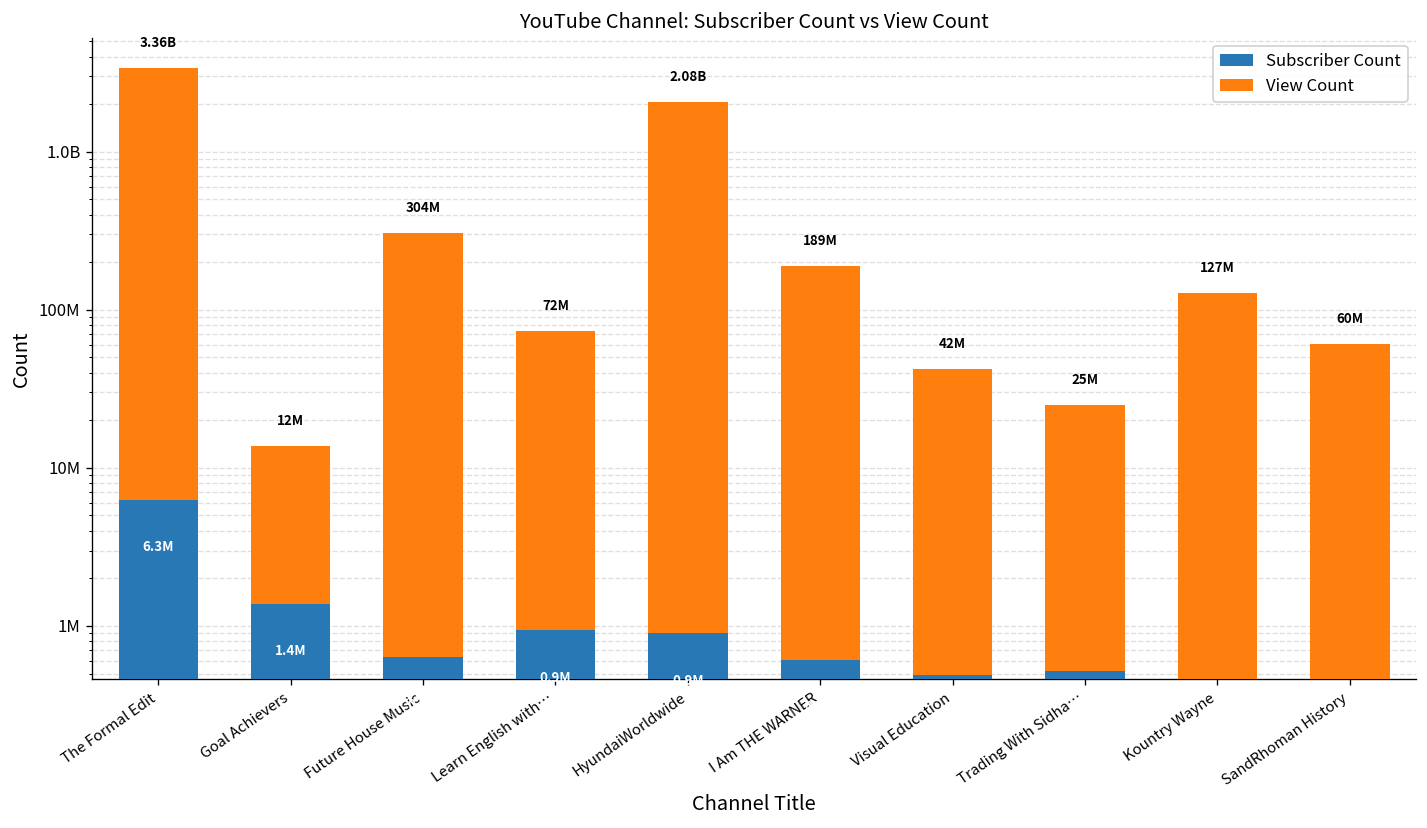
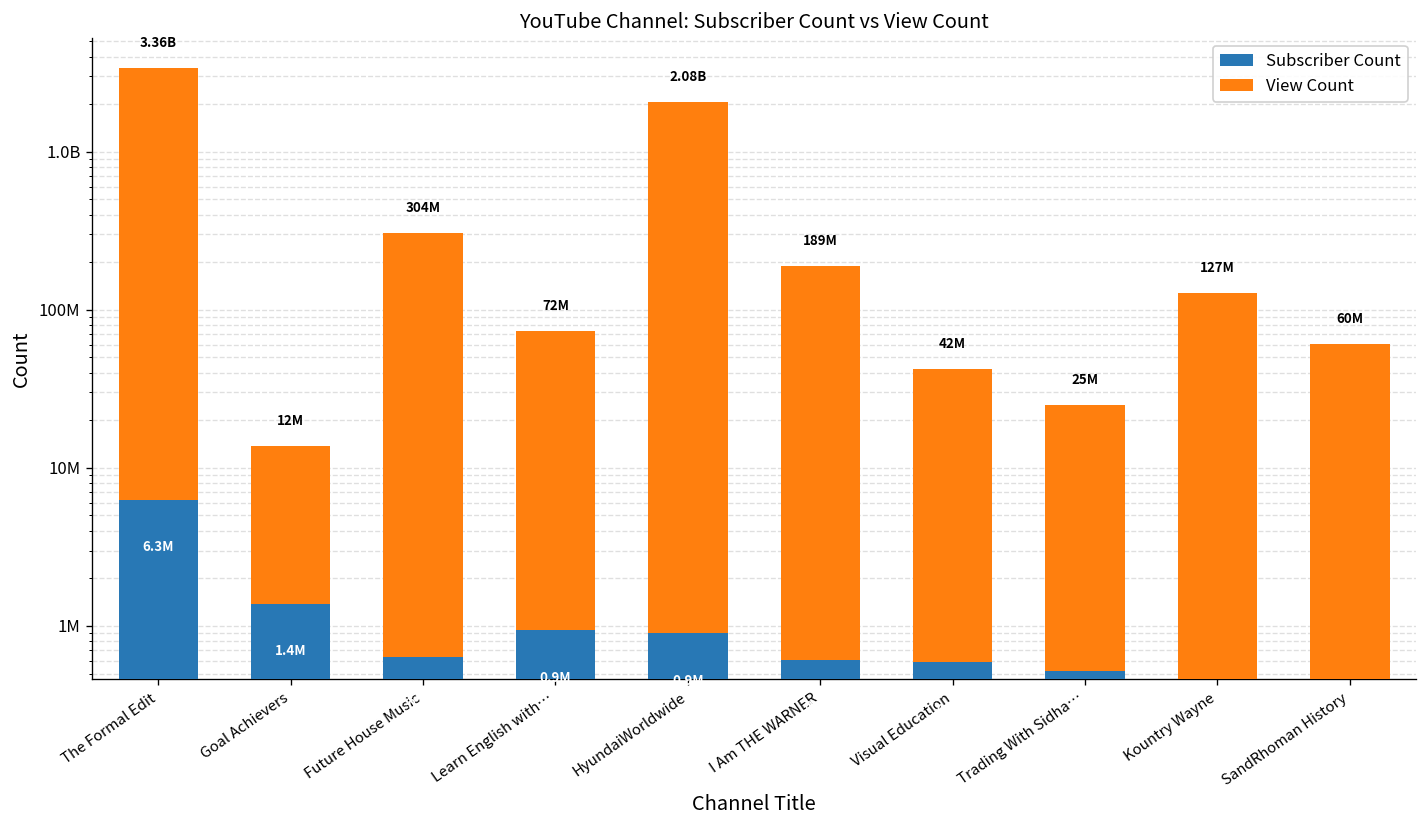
  {
    "Subscriber Count": {
      "Future House Music": "600000",
      "HyundaiWorldwide": "900000",
      "I Am THE WARNER": "600000",
-     "Visual Education": "490000",
+     "Visual Education": "600000",
      "Trading With Sidha…": "520000",
      "Kountry Wayne": "460000"
    },
    "View Count": {
      "The Formal Edit": "3.36B",
      "Goal Achievers": "12M",
      "Future House Music": "304M",
      "Learn English with…": "72M",
      "HyundaiWorldwide": "2.08B",
      "I Am THE WARNER": "189M",
      "Visual Education": "42M",
      "Trading With Sidha…": "25M",
      "Kountry Wayne": "127M",
      "SandRhoman History": "60M"
    }
  }
